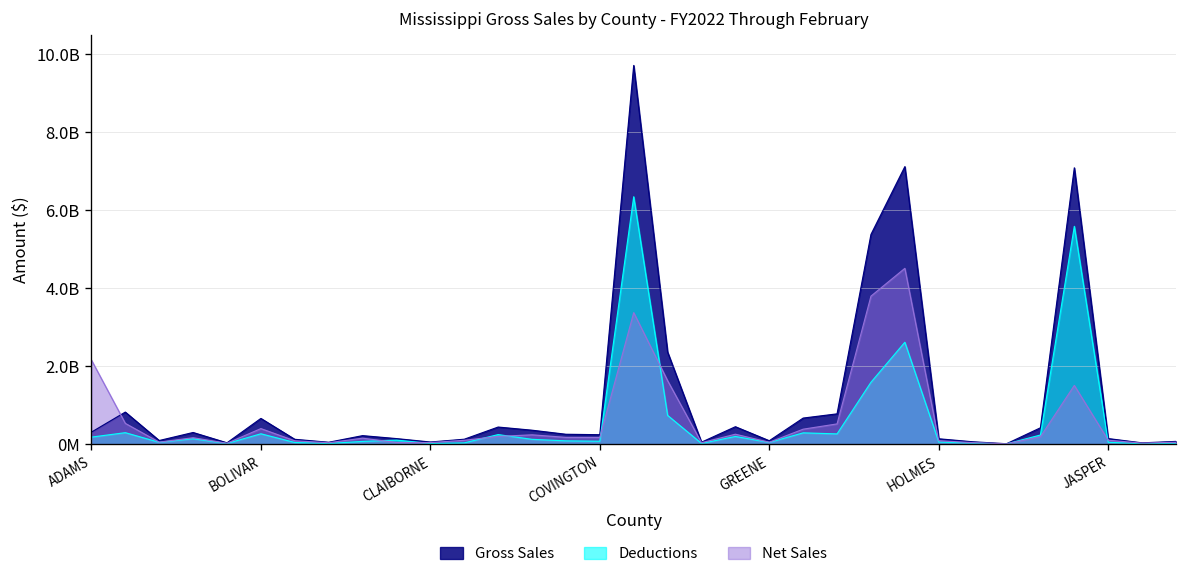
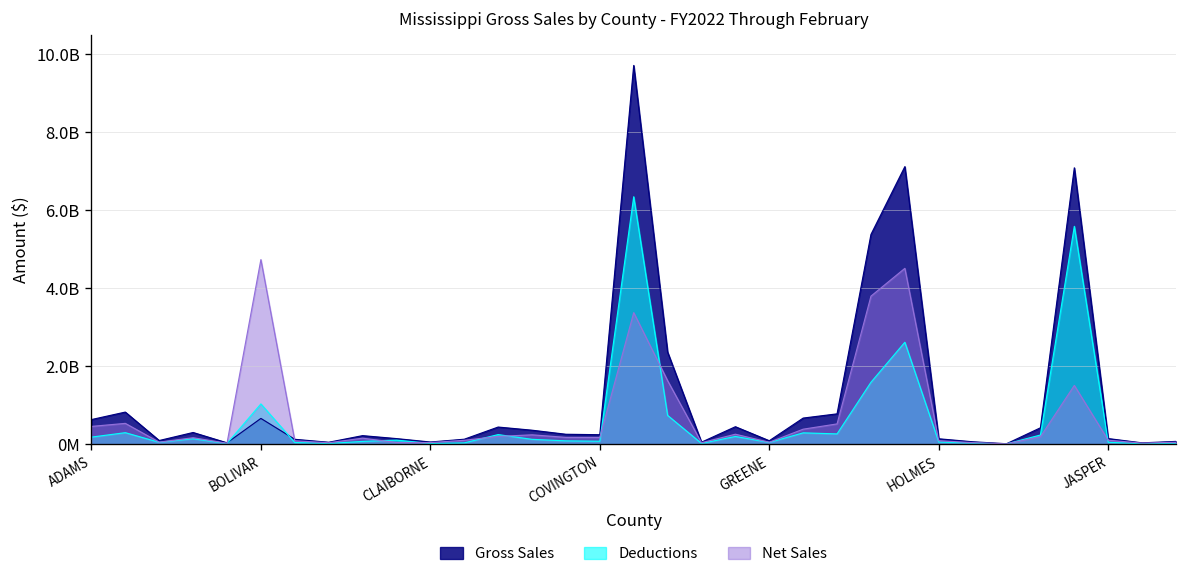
  {
    "Gross Sales": {
-     "ADAMS": 300000000,
+     "ADAMS": 600000000,
      "BOLIVAR": 700000000
    },
    "Deductions": {
      "ADAMS": 200000000,
-     "BOLIVAR": 300000000,
+     "BOLIVAR": 1000000000,
      "COVINGTON": 100000000
    },
    "Net Sales": {
-     "ADAMS": 2200000000,
-     "BOLIVAR": 400000000
+     "ADAMS": 400000000,
+     "BOLIVAR": 4700000000
    }
  }
